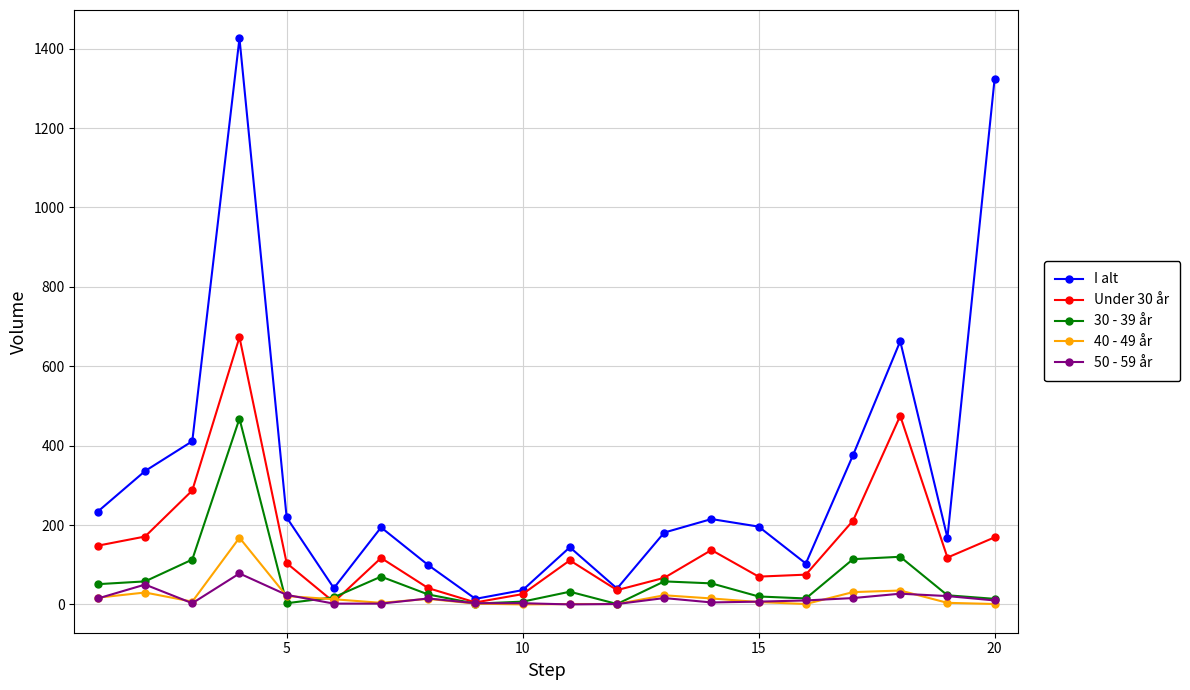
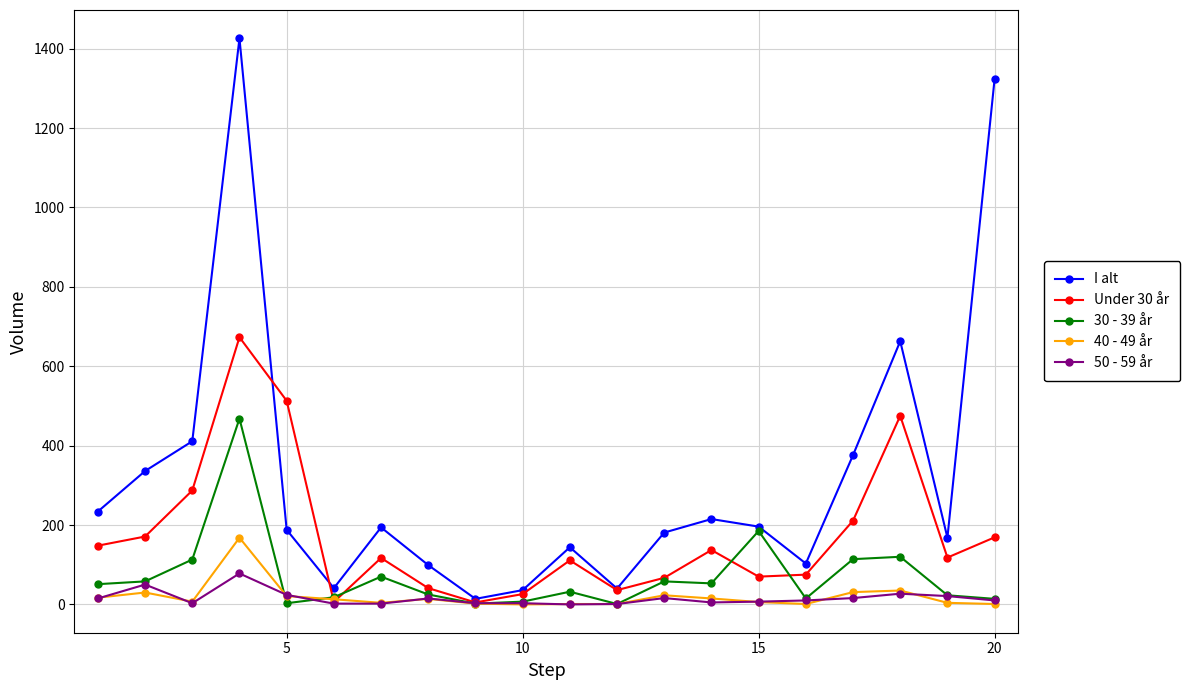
  {
    "I alt": {
-     "5": 220,
+     "5": 190,
      "10": 40,
      "15": 200,
      "20": 1320
    },
    "Under 30 år": {
-     "5": 100,
+     "5": 510,
      "10": 30,
      "15": 70,
      "20": 170
    },
    "30 - 39 år": {
      "5": 0,
-     "15": 20
+     "15": 190
    },
    "40 - 49 år": {
      "20": 0
    }
  }
